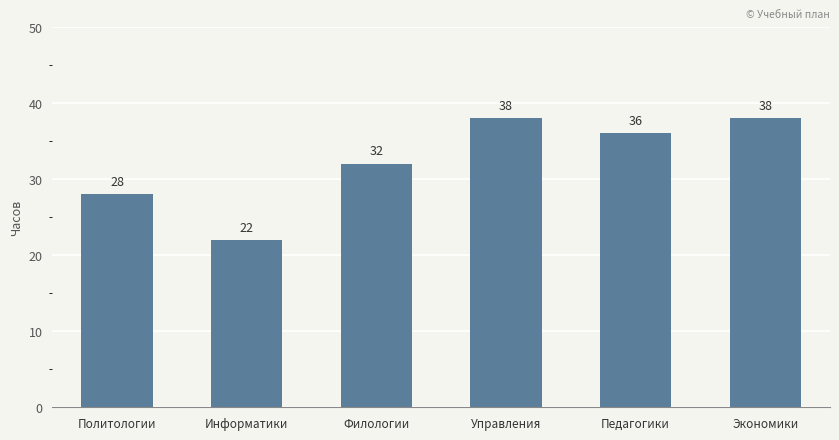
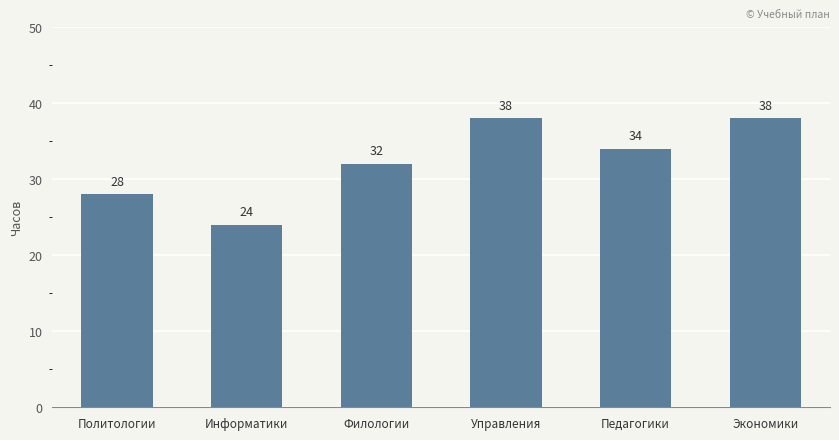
  {
    "Политологии": 28,
-   "Информатики": 22,
+   "Информатики": 24,
    "Филологии": 32,
    "Управления": 38,
-   "Педагогики": 36,
+   "Педагогики": 34,
    "Экономики": 38
  }
